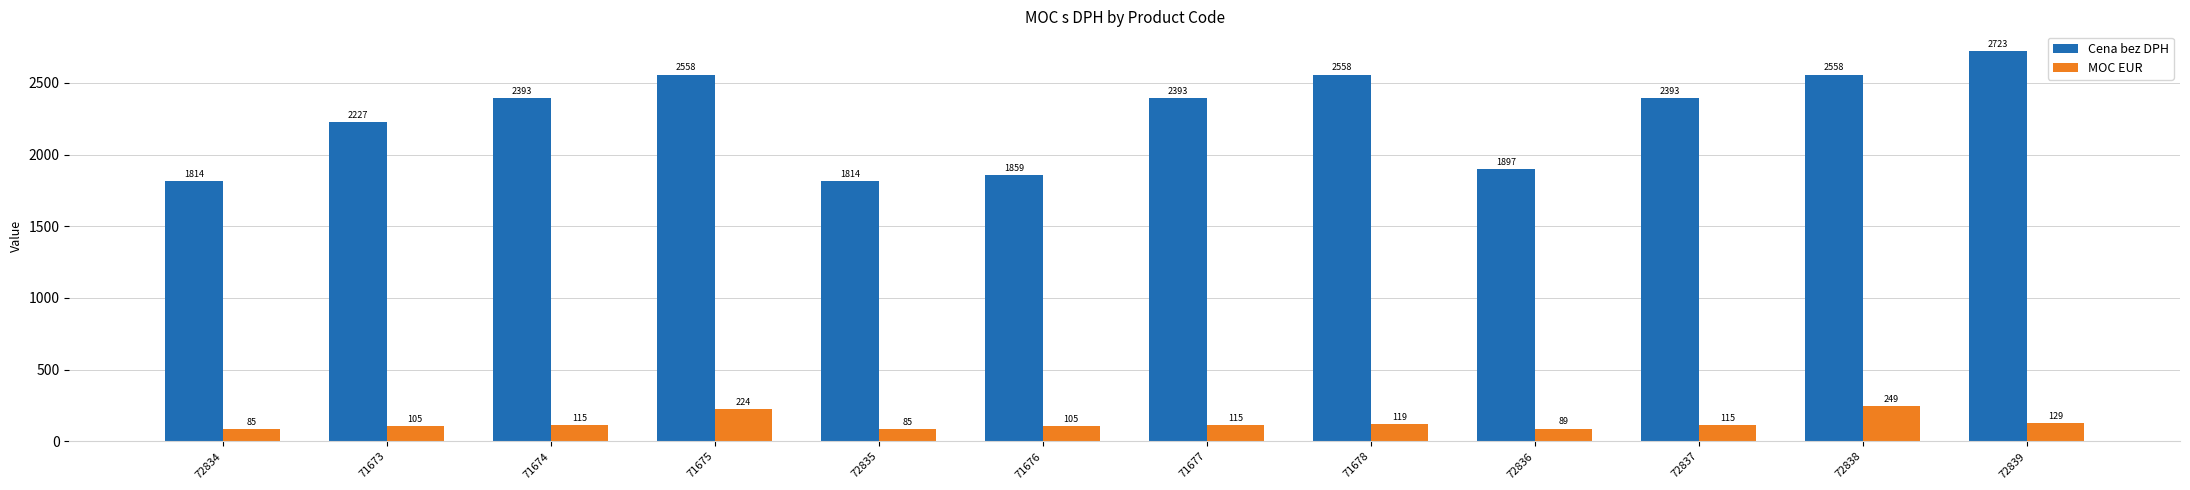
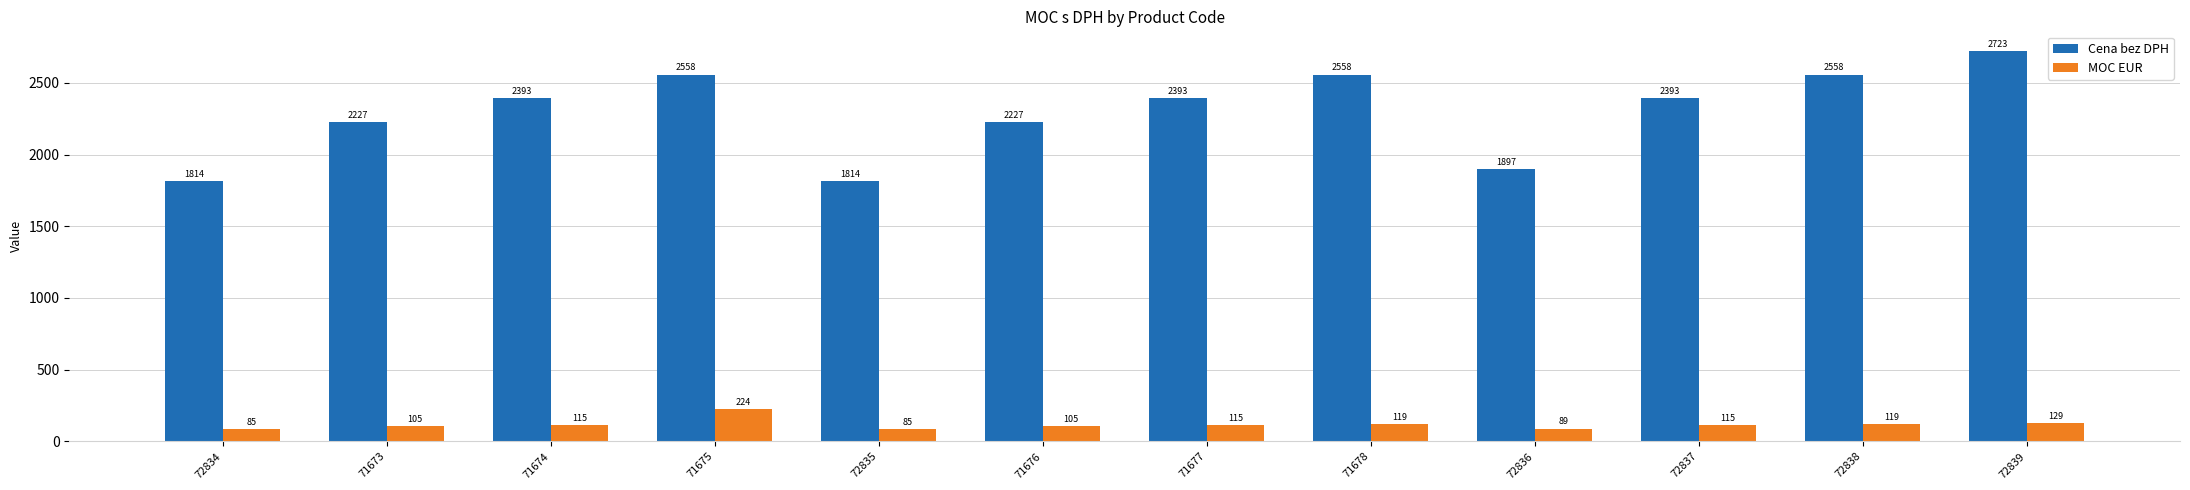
  {
    "Cena bez DPH": {
      "72834": 1814,
      "71673": 2227,
      "71674": 2393,
      "71675": 2558,
      "72835": 1814,
-     "71676": 1859,
+     "71676": 2227,
      "71677": 2393,
      "71678": 2558,
      "72836": 1897,
      "72837": 2393,
      "72838": 2558,
      "72839": 2723
    },
    "MOC EUR": {
      "72834": 85,
      "71673": 105,
      "71674": 115,
      "71675": 224,
      "72835": 85,
      "71676": 105,
      "71677": 115,
      "71678": 119,
      "72836": 89,
      "72837": 115,
-     "72838": 249,
+     "72838": 119,
      "72839": 129
    }
  }
